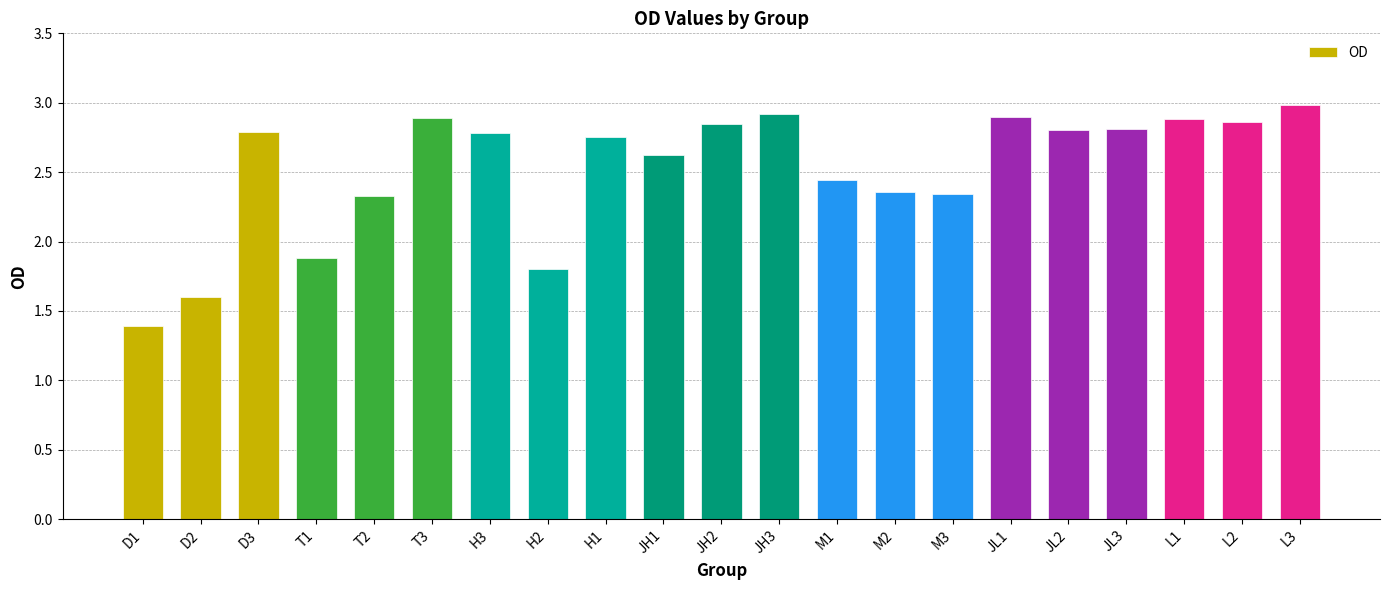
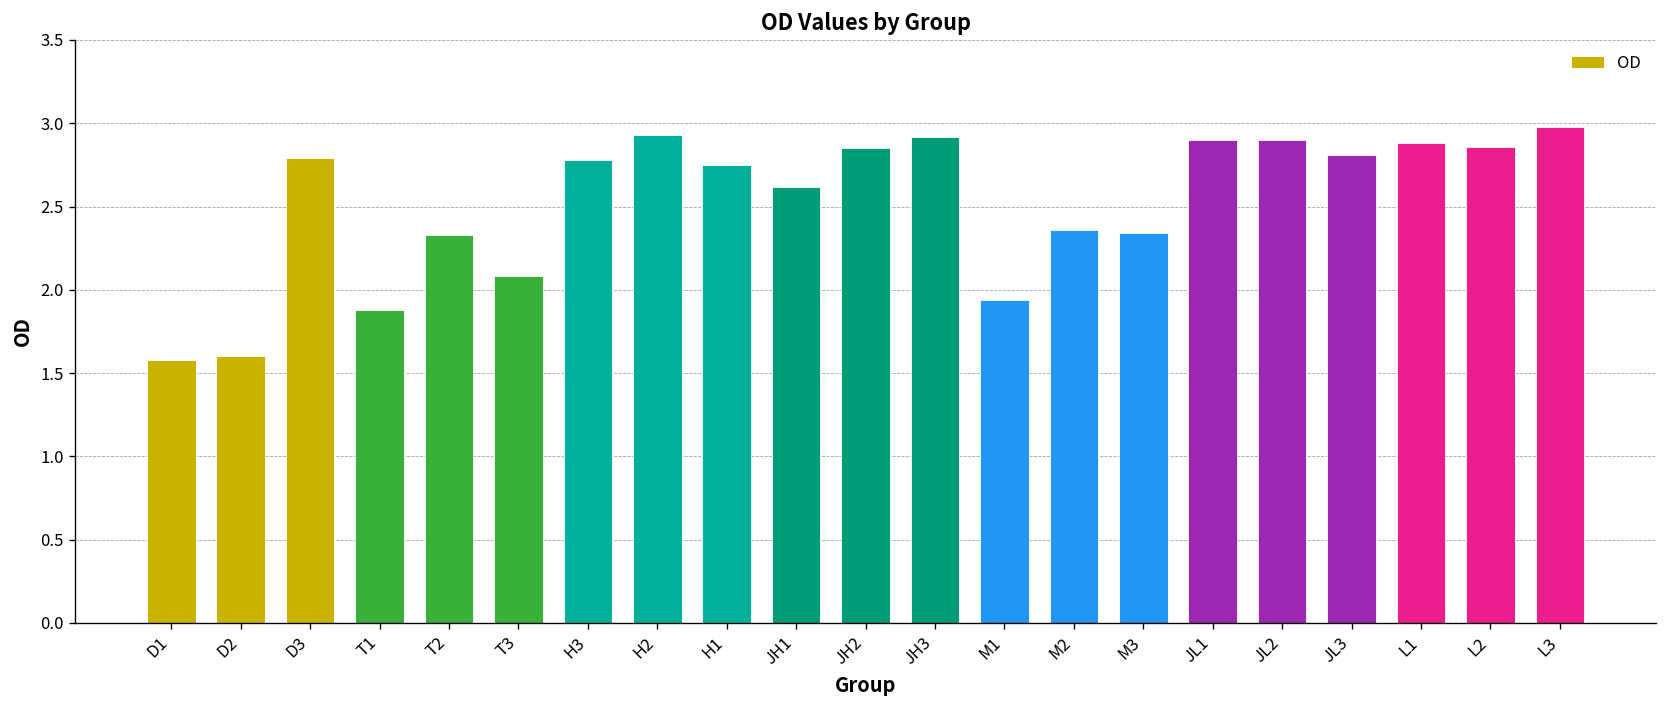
  {
-   "D1": 1.39,
+   "D1": 1.58,
    "D2": 1.60,
    "D3": 2.79,
    "T1": 1.88,
    "T2": 2.33,
-   "T3": 2.89,
+   "T3": 2.08,
    "H3": 2.78,
-   "H2": 1.80,
+   "H2": 2.93,
    "H1": 2.75,
    "JH1": 2.62,
    "JH2": 2.85,
    "JH3": 2.92,
-   "M1": 2.44,
+   "M1": 1.94,
    "M2": 2.36,
    "M3": 2.34,
    "JL1": 2.90,
-   "JL2": 2.8,
+   "JL2": 2.9,
    "JL3": 2.81,
    "L1": 2.88,
    "L2": 2.86,
    "L3": 2.98
  }
